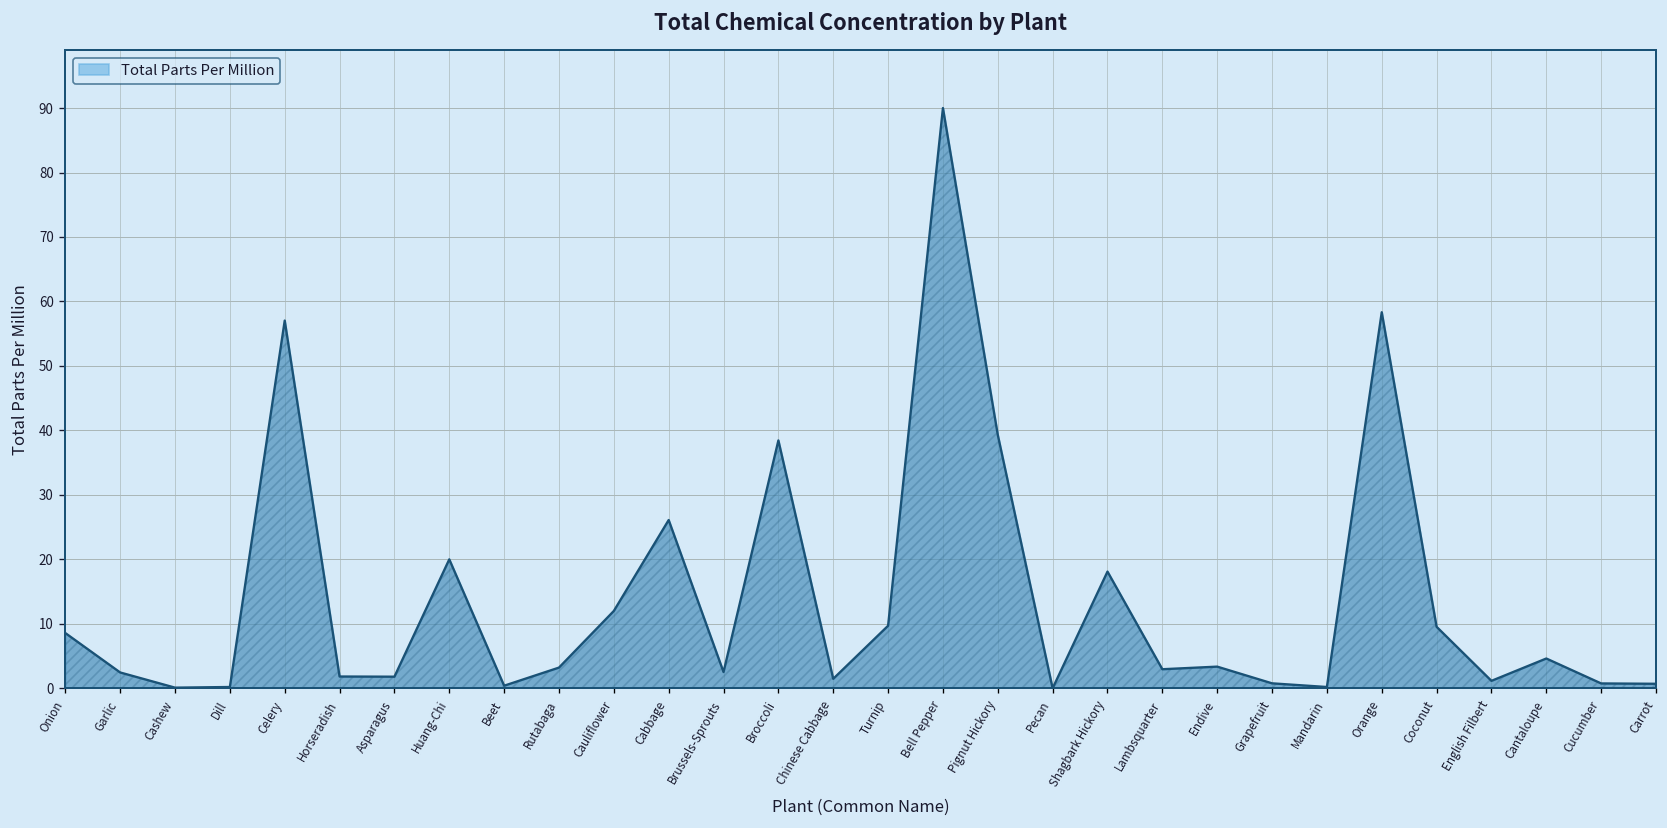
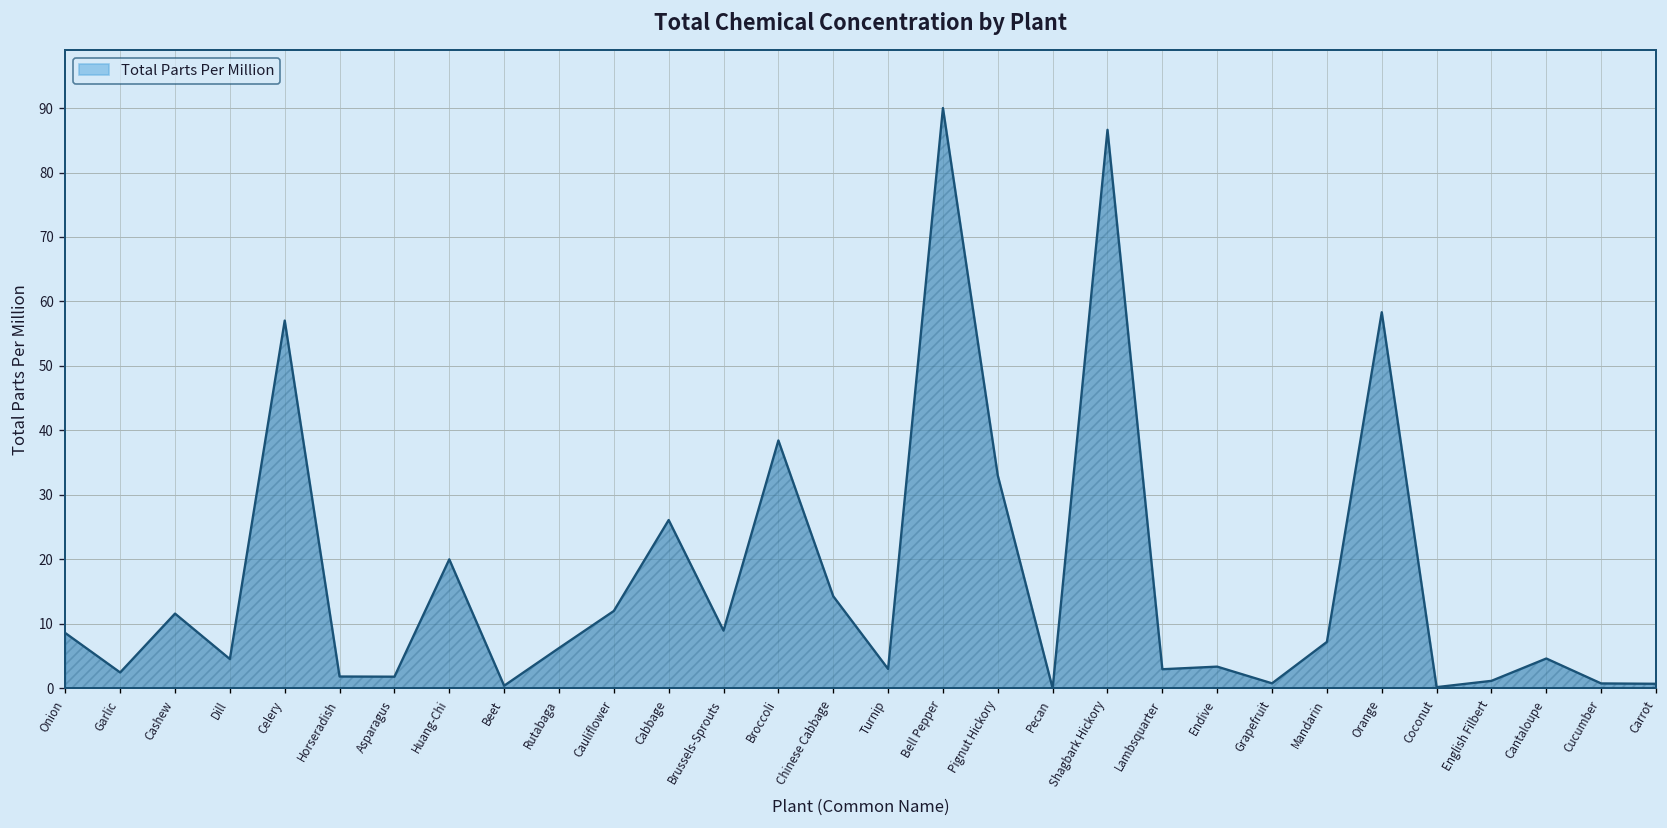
  {
    "Onion": 9,
    "Garlic": 2,
-   "Cashew": 0,
-   "Dill": 0,
+   "Cashew": 12,
+   "Dill": 5,
    "Celery": 57,
    "Horseradish": 2,
    "Asparagus": 2,
    "Huang-Chi": 20,
    "Beet": 0,
-   "Rutabaga": 3,
+   "Rutabaga": 6,
    "Cauliflower": 12,
    "Cabbage": 26,
-   "Brussels-Sprouts": 3,
+   "Brussels-Sprouts": 9,
    "Broccoli": 38,
-   "Chinese Cabbage": 1,
-   "Turnip": 10,
+   "Chinese Cabbage": 14,
+   "Turnip": 3,
    "Bell Pepper": 90,
-   "Pignut Hickory": 39,
+   "Pignut Hickory": 33,
    "Pecan": 0,
-   "Shagbark Hickory": 18,
+   "Shagbark Hickory": 87,
    "Lambsquarter": 3,
    "Endive": 3,
    "Grapefruit": 1,
-   "Mandarin": 0,
+   "Mandarin": 7,
    "Orange": 58,
-   "Coconut": 10,
+   "Coconut": 0,
    "English Filbert": 1,
    "Cantaloupe": 5,
    "Cucumber": 1,
    "Carrot": 1
  }
